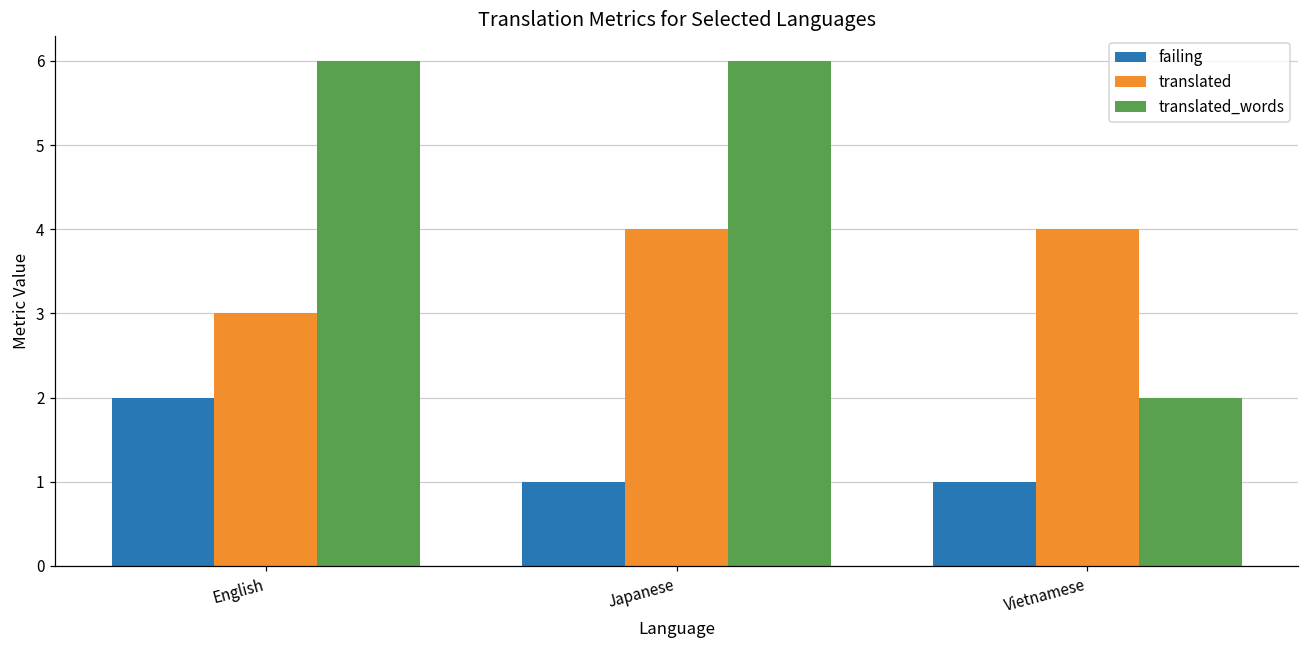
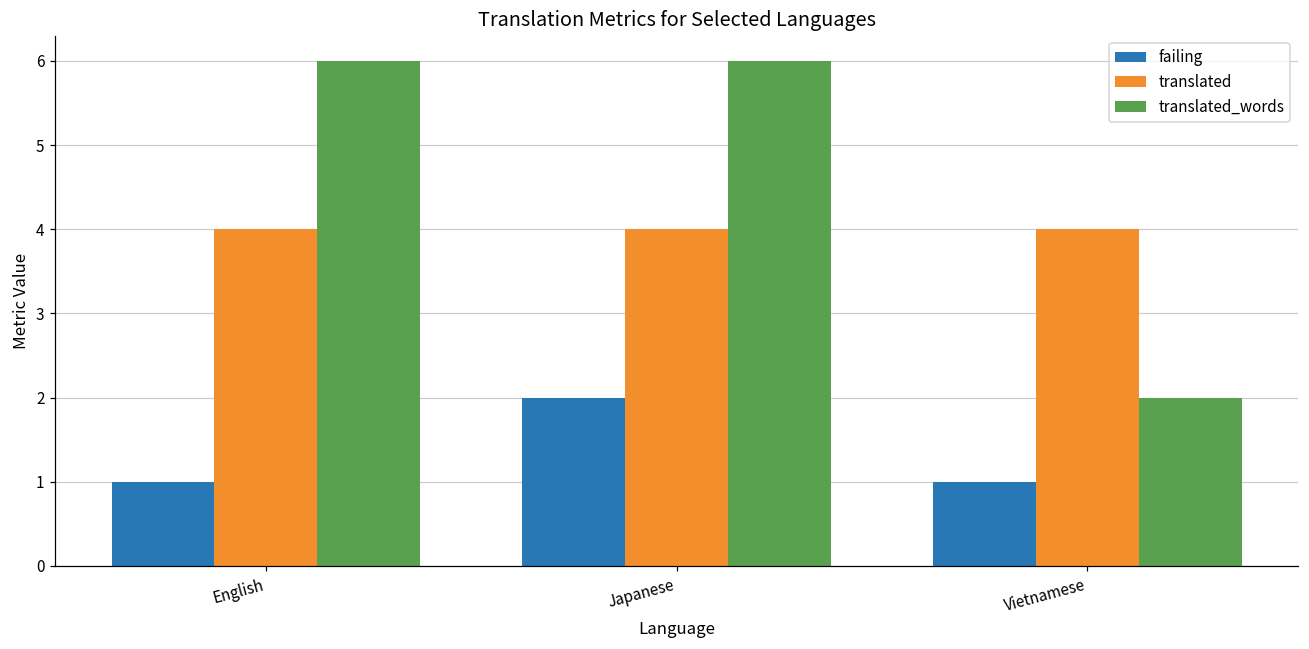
  {
    "failing": {
-     "English": 2,
-     "Japanese": 1,
+     "English": 1,
+     "Japanese": 2,
      "Vietnamese": 1
    },
    "translated": {
-     "English": 3,
+     "English": 4,
      "Japanese": 4,
      "Vietnamese": 4
    },
    "translated_words": {
      "English": 6,
      "Japanese": 6,
      "Vietnamese": 2
    }
  }
